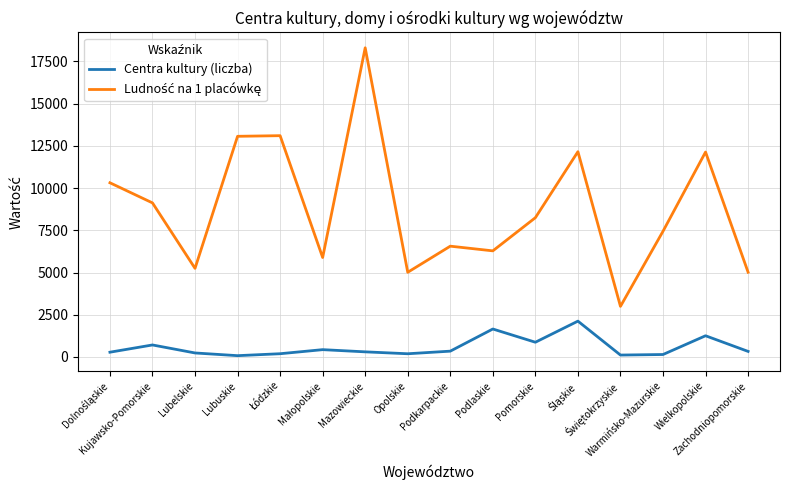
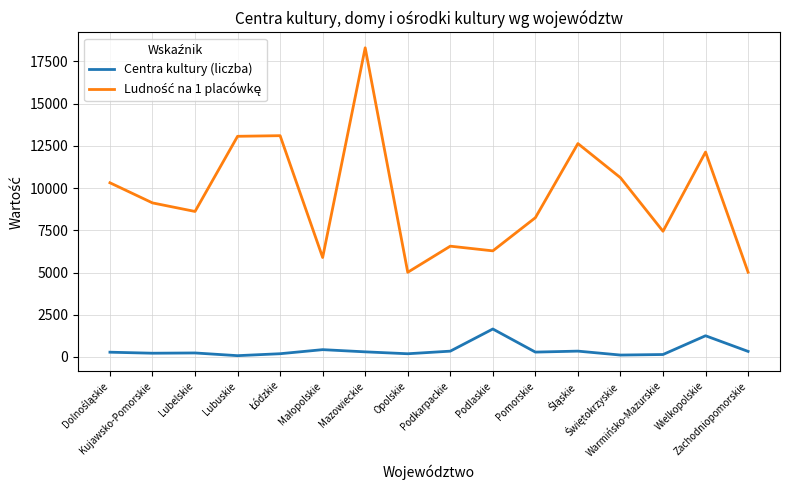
  {
    "Centra kultury (liczba)": {
      "Dolnośląskie": 300,
-     "Kujawsko-Pomorskie": 700,
+     "Kujawsko-Pomorskie": 200,
      "Lubelskie": 200,
      "Lubuskie": 100,
      "Łódzkie": 200,
      "Małopolskie": 400,
      "Mazowieckie": 300,
      "Opolskie": 200,
      "Podkarpackie": 300,
      "Podlaskie": 1700,
-     "Pomorskie": 900,
-     "Śląskie": 2100,
+     "Pomorskie": 300,
+     "Śląskie": 300,
      "Świętokrzyskie": 100,
      "Warmińsko-Mazurskie": 100,
      "Wielkopolskie": 1300,
      "Zachodniopomorskie": 300
    },
    "Ludność na 1 placówkę": {
      "Dolnośląskie": 10300,
      "Kujawsko-Pomorskie": 9100,
-     "Lubelskie": 5200,
+     "Lubelskie": 8600,
      "Lubuskie": 13100,
      "Łódzkie": 13100,
      "Małopolskie": 5900,
      "Mazowieckie": 18300,
      "Opolskie": 5000,
      "Podkarpackie": 6600,
      "Podlaskie": 6300,
      "Pomorskie": 8200,
-     "Śląskie": 12200,
-     "Świętokrzyskie": 3000,
+     "Śląskie": 12600,
+     "Świętokrzyskie": 10600,
      "Warmińsko-Mazurskie": 7400,
      "Wielkopolskie": 12100,
      "Zachodniopomorskie": 5000
    }
  }
